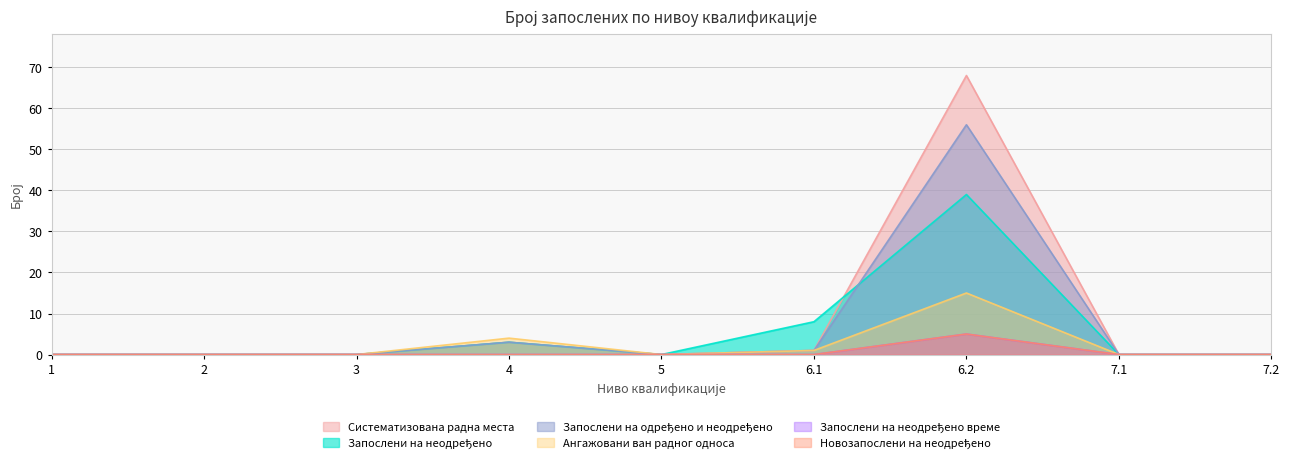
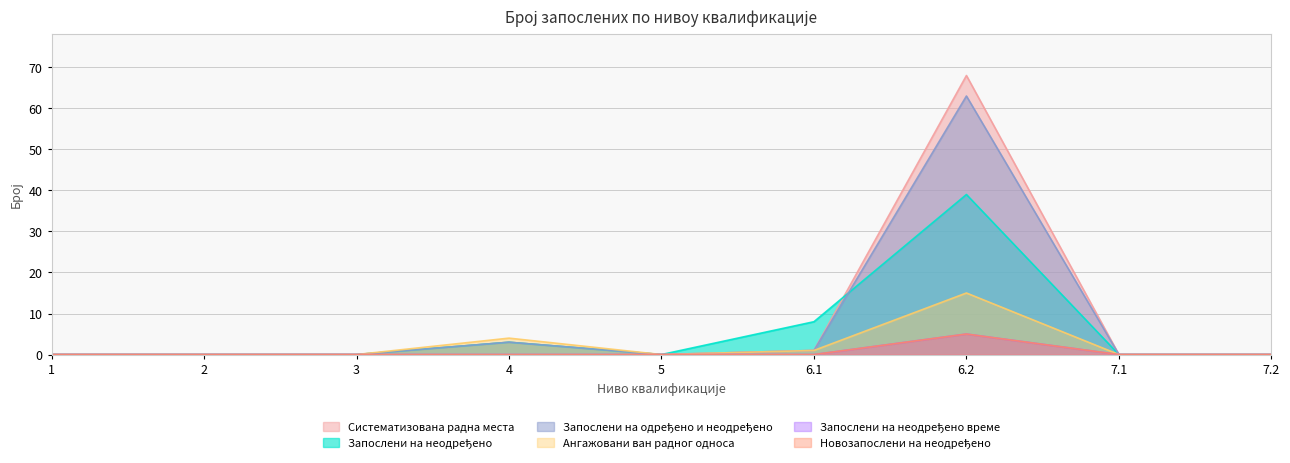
  {
    "Запослени на неодређено": {
      "6.1": 8,
      "6.2": 39
    },
    "Запослени на одређено и неодређено": {
-     "6.2": 56
+     "6.2": 63
    }
  }
